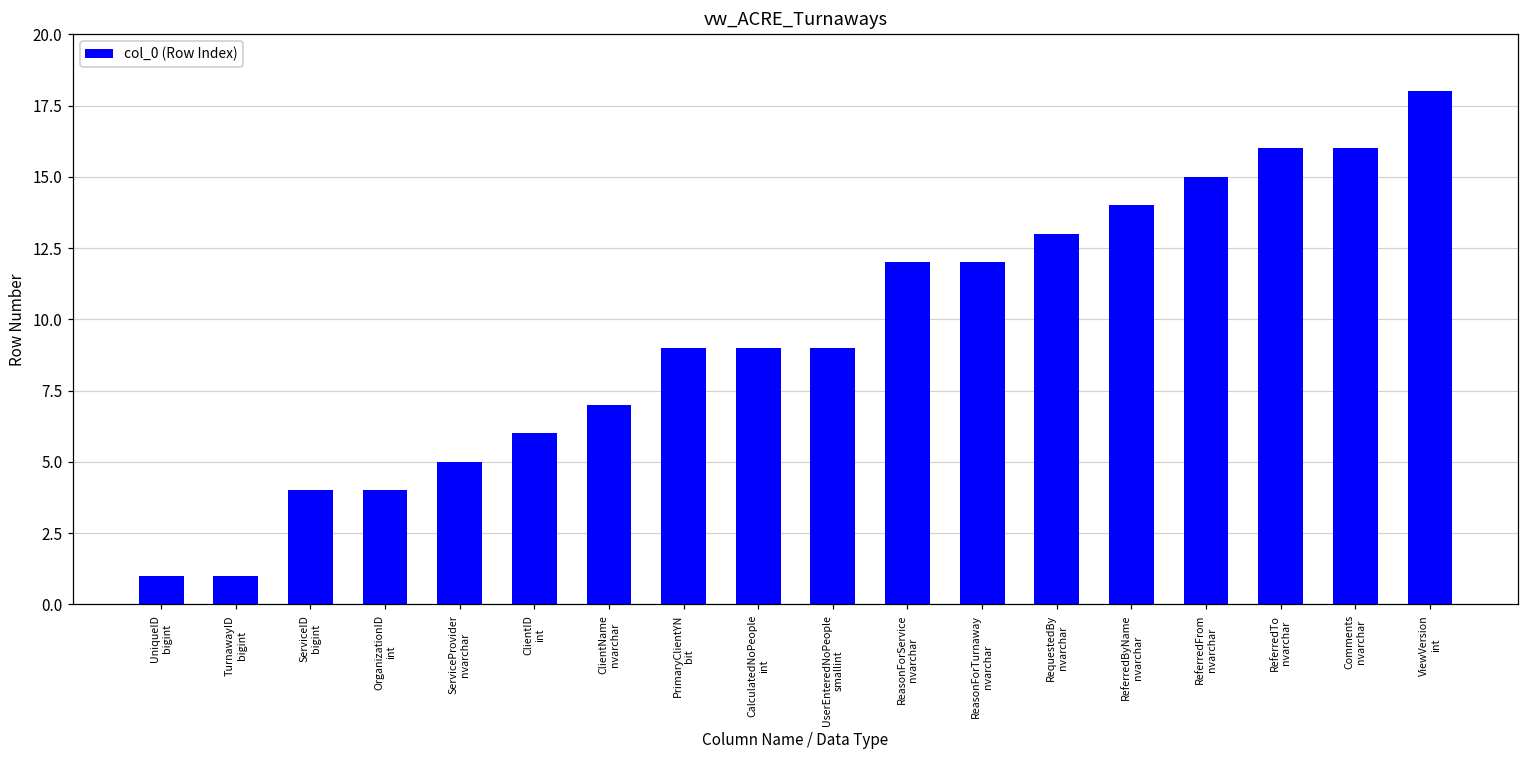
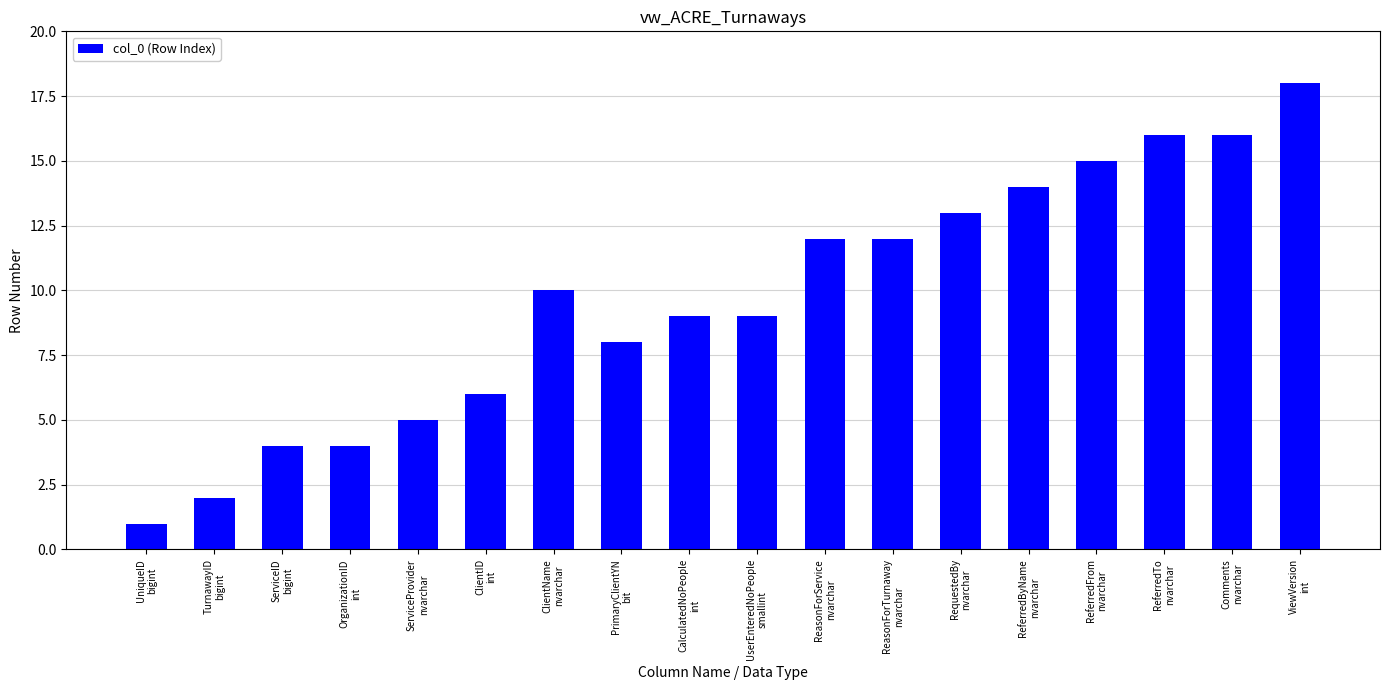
  {
    "UniqueID bigint": 1,
-   "TurnawayID bigint": 1,
+   "TurnawayID bigint": 2,
    "ServiceID bigint": 4,
    "OrganizationID int": 4,
    "ServiceProvider nvarchar": 5,
    "ClientID int": 6,
-   "ClientName nvarchar": 7,
-   "PrimaryClientYN bit": 9,
+   "ClientName nvarchar": 10,
+   "PrimaryClientYN bit": 8,
    "CalculatedNoPeople int": 9,
    "UserEnteredNoPeople smallint": 9,
    "ReasonForService nvarchar": 12,
    "ReasonForTurnaway nvarchar": 12,
    "RequestedBy nvarchar": 13,
    "ReferredByName nvarchar": 14,
    "ReferredFrom nvarchar": 15,
    "ReferredTo nvarchar": 16,
    "Comments nvarchar": 16,
    "ViewVersion int": 18
  }
